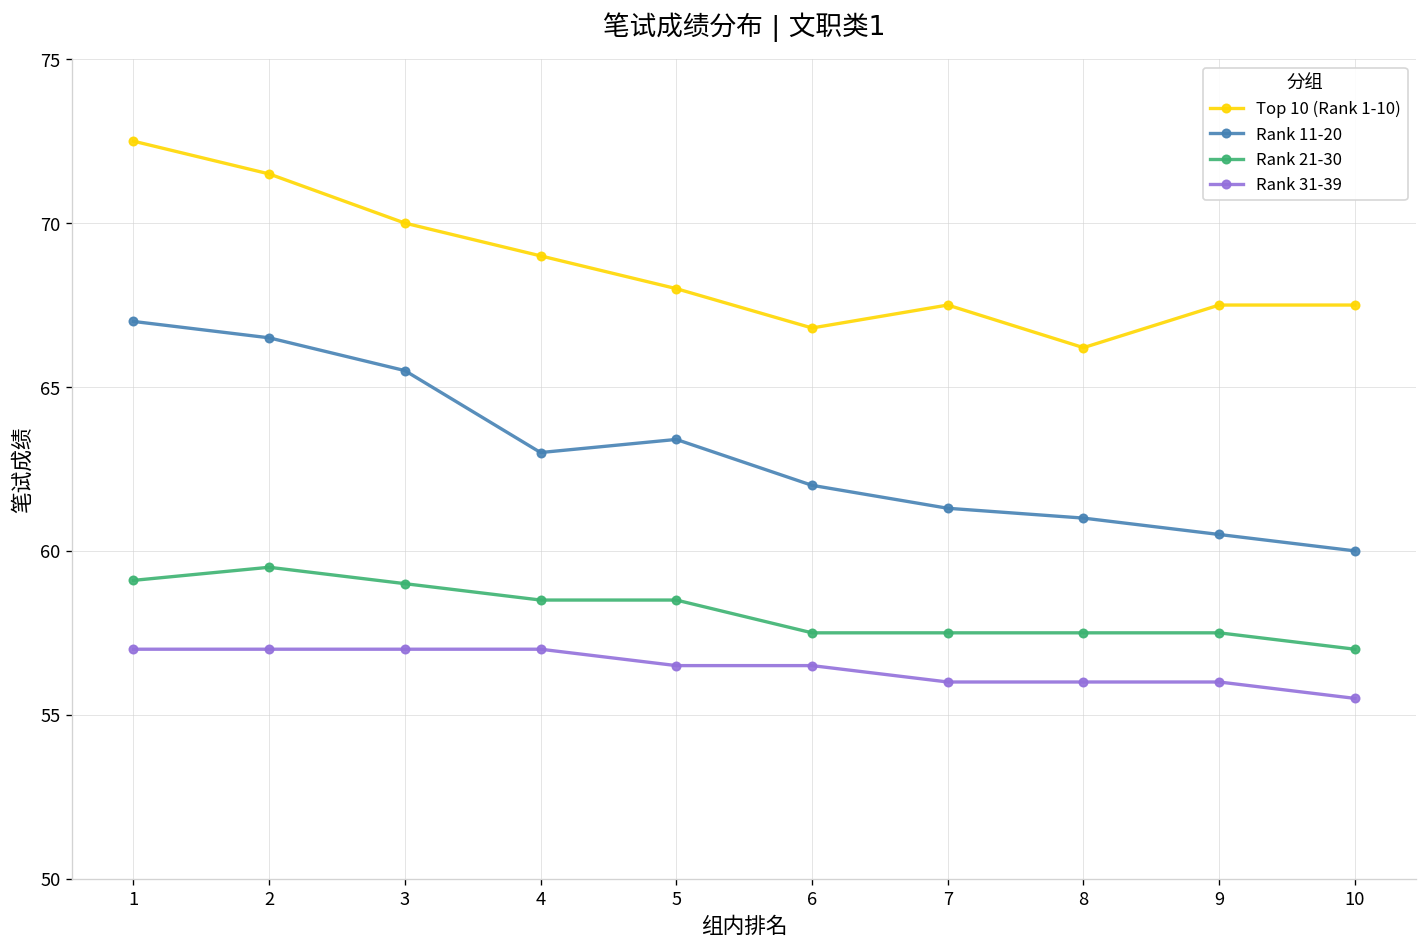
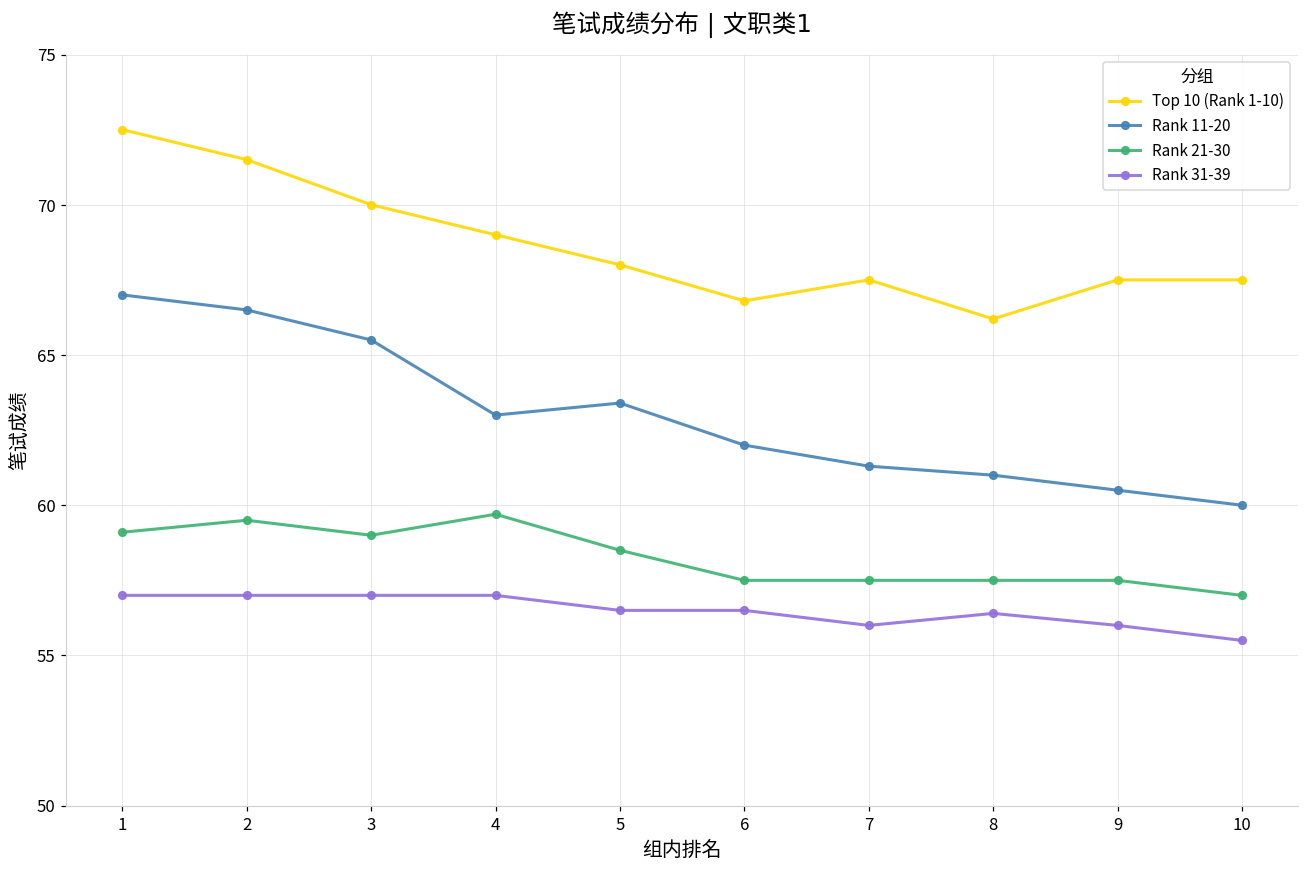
  {
    "Top 10 (Rank 1-10)": {
      "1": 72.5,
      "2": 71.5,
      "3": 70.0,
      "4": 69.0,
      "5": 68.0,
      "6": 66.8,
      "7": 67.5,
      "8": 66.2,
      "9": 67.5,
      "10": 67.5
    },
    "Rank 11-20": {
      "1": 67.0,
      "2": 66.5,
      "3": 65.5,
      "4": 63.0,
      "5": 63.4,
      "6": 62.0,
      "7": 61.3,
      "8": 61.0,
      "9": 60.5,
      "10": 60.0
    },
    "Rank 21-30": {
      "1": 59.1,
      "2": 59.5,
      "3": 59.0,
-     "4": 58.5,
+     "4": 59.7,
      "5": 58.5,
      "6": 57.5,
      "7": 57.5,
      "8": 57.5,
      "9": 57.5,
      "10": 57.0
    },
    "Rank 31-39": {
      "1": 57.0,
      "2": 57.0,
      "3": 57.0,
      "4": 57.0,
      "5": 56.5,
      "6": 56.5,
      "7": 56.0,
-     "8": 56.0,
+     "8": 56.4,
      "9": 56.0,
      "10": 55.5
    }
  }
